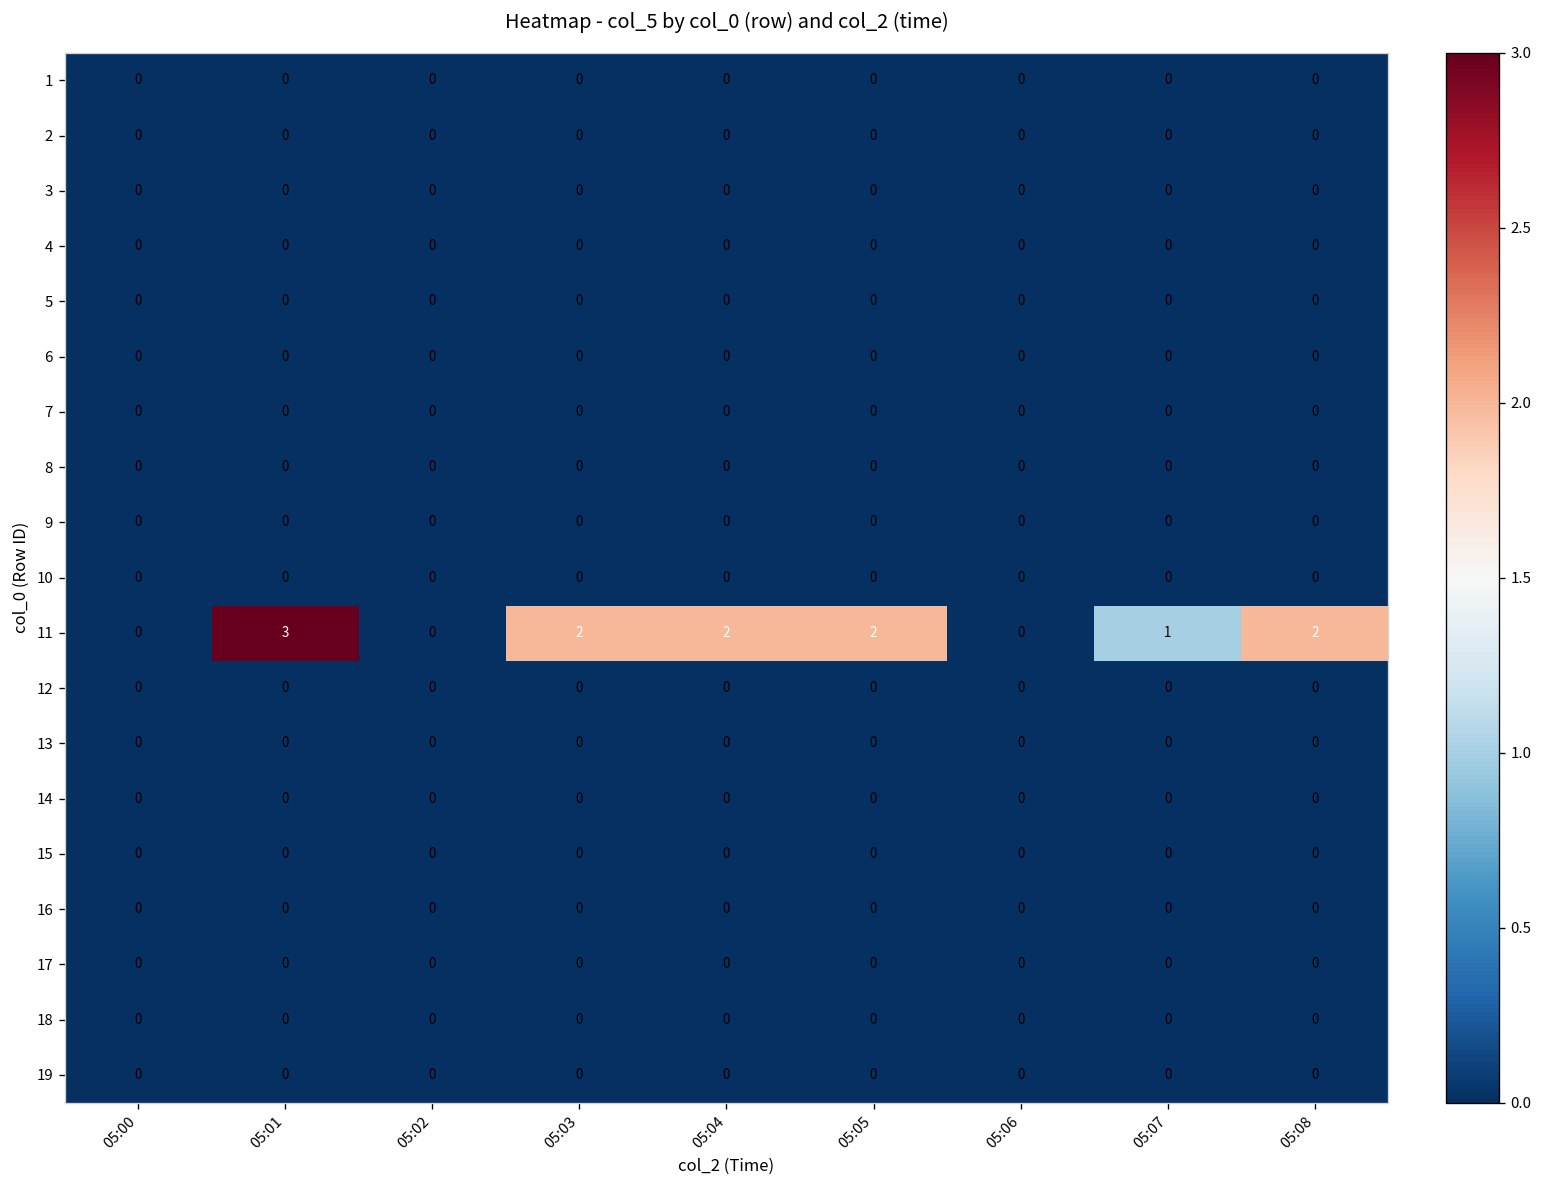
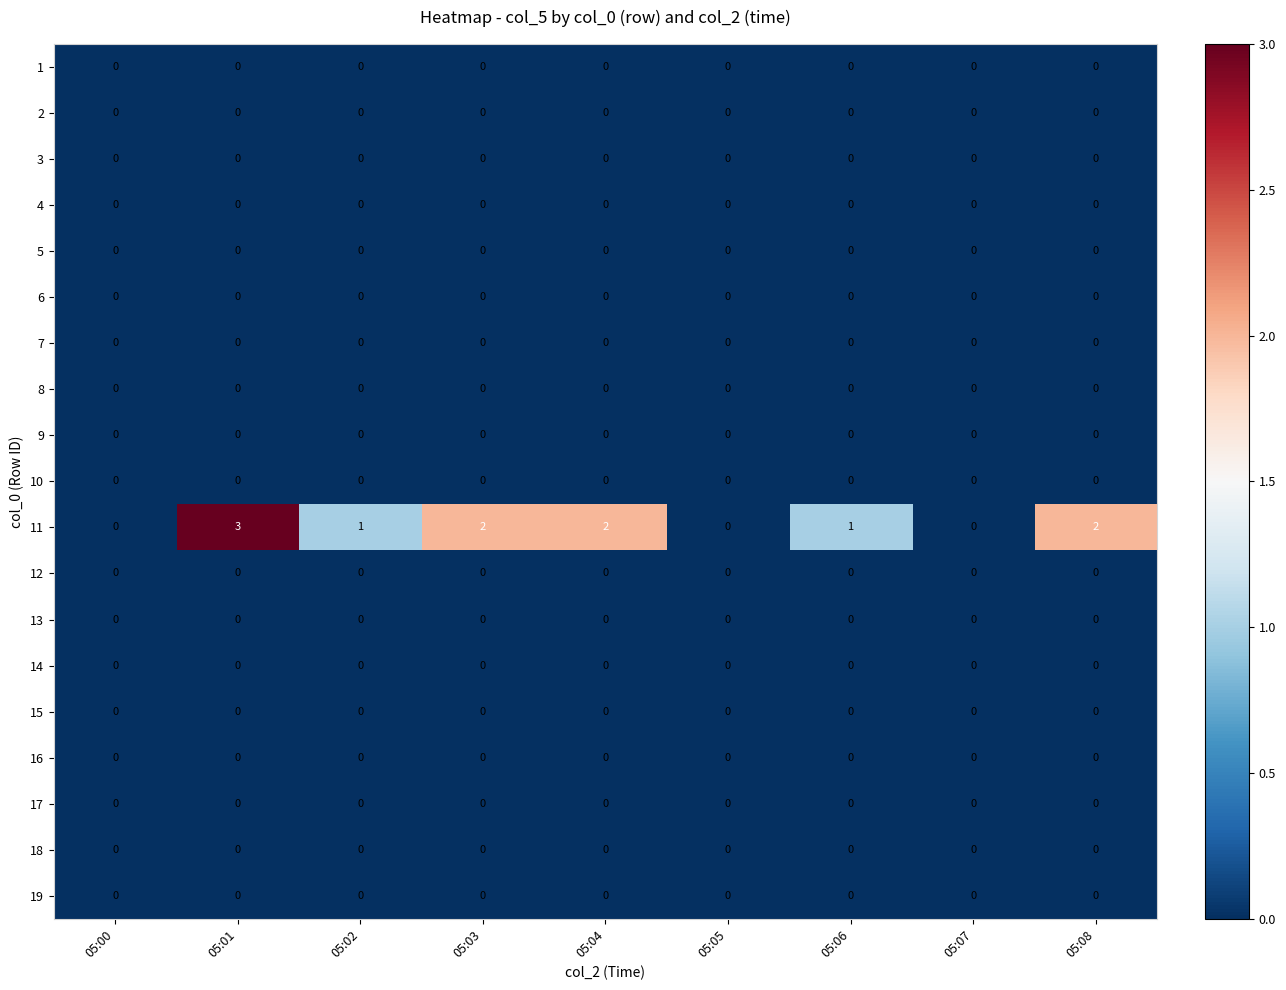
  {
    "1": {
      "05:00": 0,
      "05:01": 0,
      "05:02": 0,
      "05:03": 0,
      "05:04": 0,
      "05:05": 0,
      "05:06": 0,
      "05:07": 0,
      "05:08": 0
    },
    "2": {
      "05:00": 0,
      "05:01": 0,
      "05:02": 0,
      "05:03": 0,
      "05:04": 0,
      "05:05": 0,
      "05:06": 0,
      "05:07": 0,
      "05:08": 0
    },
    "3": {
      "05:00": 0,
      "05:01": 0,
      "05:02": 0,
      "05:03": 0,
      "05:04": 0,
      "05:05": 0,
      "05:06": 0,
      "05:07": 0,
      "05:08": 0
    },
    "4": {
      "05:00": 0,
      "05:01": 0,
      "05:02": 0,
      "05:03": 0,
      "05:04": 0,
      "05:05": 0,
      "05:06": 0,
      "05:07": 0,
      "05:08": 0
    },
    "5": {
      "05:00": 0,
      "05:01": 0,
      "05:02": 0,
      "05:03": 0,
      "05:04": 0,
      "05:05": 0,
      "05:06": 0,
      "05:07": 0,
      "05:08": 0
    },
    "6": {
      "05:00": 0,
      "05:01": 0,
      "05:02": 0,
      "05:03": 0,
      "05:04": 0,
      "05:05": 0,
      "05:06": 0,
      "05:07": 0,
      "05:08": 0
    },
    "7": {
      "05:00": 0,
      "05:01": 0,
      "05:02": 0,
      "05:03": 0,
      "05:04": 0,
      "05:05": 0,
      "05:06": 0,
      "05:07": 0,
      "05:08": 0
    },
    "8": {
      "05:00": 0,
      "05:01": 0,
      "05:02": 0,
      "05:03": 0,
      "05:04": 0,
      "05:05": 0,
      "05:06": 0,
      "05:07": 0,
      "05:08": 0
    },
    "9": {
      "05:00": 0,
      "05:01": 0,
      "05:02": 0,
      "05:03": 0,
      "05:04": 0,
      "05:05": 0,
      "05:06": 0,
      "05:07": 0,
      "05:08": 0
    },
    "10": {
      "05:00": 0,
      "05:01": 0,
      "05:02": 0,
      "05:03": 0,
      "05:04": 0,
      "05:05": 0,
      "05:06": 0,
      "05:07": 0,
      "05:08": 0
    },
    "11": {
      "05:00": 0,
      "05:01": 3,
-     "05:02": 0,
+     "05:02": 1,
      "05:03": 2,
      "05:04": 2,
-     "05:05": 2,
-     "05:06": 0,
-     "05:07": 1,
+     "05:05": 0,
+     "05:06": 1,
+     "05:07": 0,
      "05:08": 2
    },
    "12": {
      "05:00": 0,
      "05:01": 0,
      "05:02": 0,
      "05:03": 0,
      "05:04": 0,
      "05:05": 0,
      "05:06": 0,
      "05:07": 0,
      "05:08": 0
    },
    "13": {
      "05:00": 0,
      "05:01": 0,
      "05:02": 0,
      "05:03": 0,
      "05:04": 0,
      "05:05": 0,
      "05:06": 0,
      "05:07": 0,
      "05:08": 0
    },
    "14": {
      "05:00": 0,
      "05:01": 0,
      "05:02": 0,
      "05:03": 0,
      "05:04": 0,
      "05:05": 0,
      "05:06": 0,
      "05:07": 0,
      "05:08": 0
    },
    "15": {
      "05:00": 0,
      "05:01": 0,
      "05:02": 0,
      "05:03": 0,
      "05:04": 0,
      "05:05": 0,
      "05:06": 0,
      "05:07": 0,
      "05:08": 0
    },
    "16": {
      "05:00": 0,
      "05:01": 0,
      "05:02": 0,
      "05:03": 0,
      "05:04": 0,
      "05:05": 0,
      "05:06": 0,
      "05:07": 0,
      "05:08": 0
    },
    "17": {
      "05:00": 0,
      "05:01": 0,
      "05:02": 0,
      "05:03": 0,
      "05:04": 0,
      "05:05": 0,
      "05:06": 0,
      "05:07": 0,
      "05:08": 0
    },
    "18": {
      "05:00": 0,
      "05:01": 0,
      "05:02": 0,
      "05:03": 0,
      "05:04": 0,
      "05:05": 0,
      "05:06": 0,
      "05:07": 0,
      "05:08": 0
    },
    "19": {
      "05:00": 0,
      "05:01": 0,
      "05:02": 0,
      "05:03": 0,
      "05:04": 0,
      "05:05": 0,
      "05:06": 0,
      "05:07": 0,
      "05:08": 0
    }
  }
